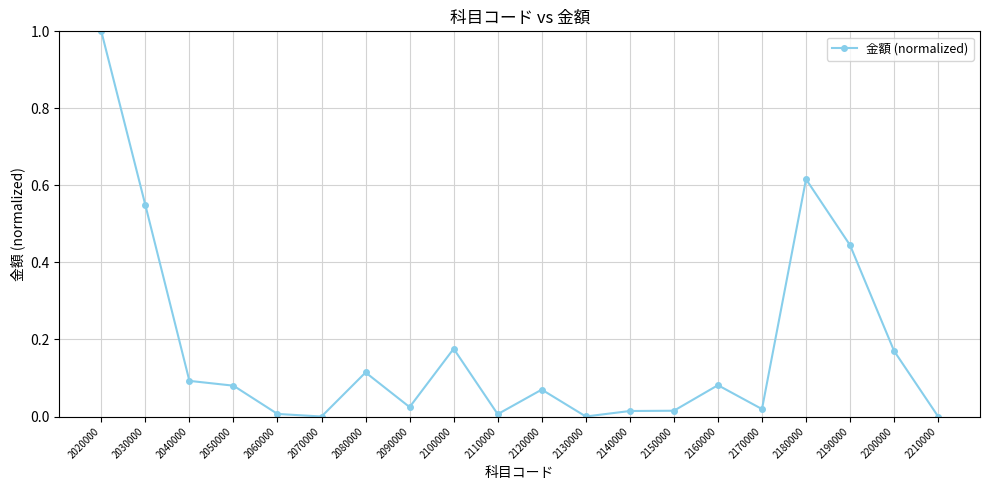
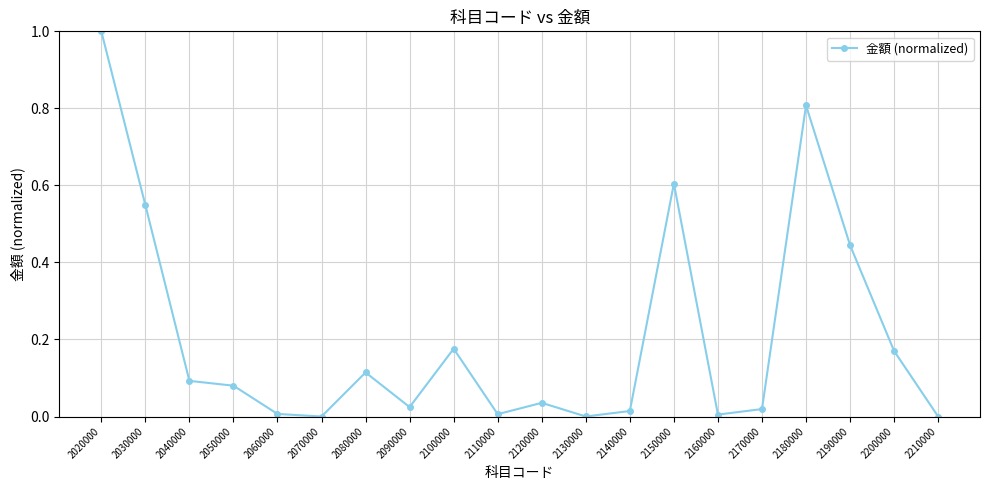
  {
    "2020000": 1.00,
    "2030000": 0.55,
    "2040000": 0.09,
    "2050000": 0.08,
    "2060000": 0.01,
    "2070000": 0.00,
    "2080000": 0.11,
    "2090000": 0.02,
    "2100000": 0.18,
    "2110000": 0.01,
-   "2120000": 0.07,
+   "2120000": 0.04,
    "2130000": 0.00,
    "2140000": 0.01,
-   "2150000": 0.02,
-   "2160000": 0.08,
+   "2150000": 0.60,
+   "2160000": 0.00,
    "2170000": 0.02,
-   "2180000": 0.62,
+   "2180000": 0.81,
    "2190000": 0.44,
    "2200000": 0.17,
    "2210000": 0.00
  }
